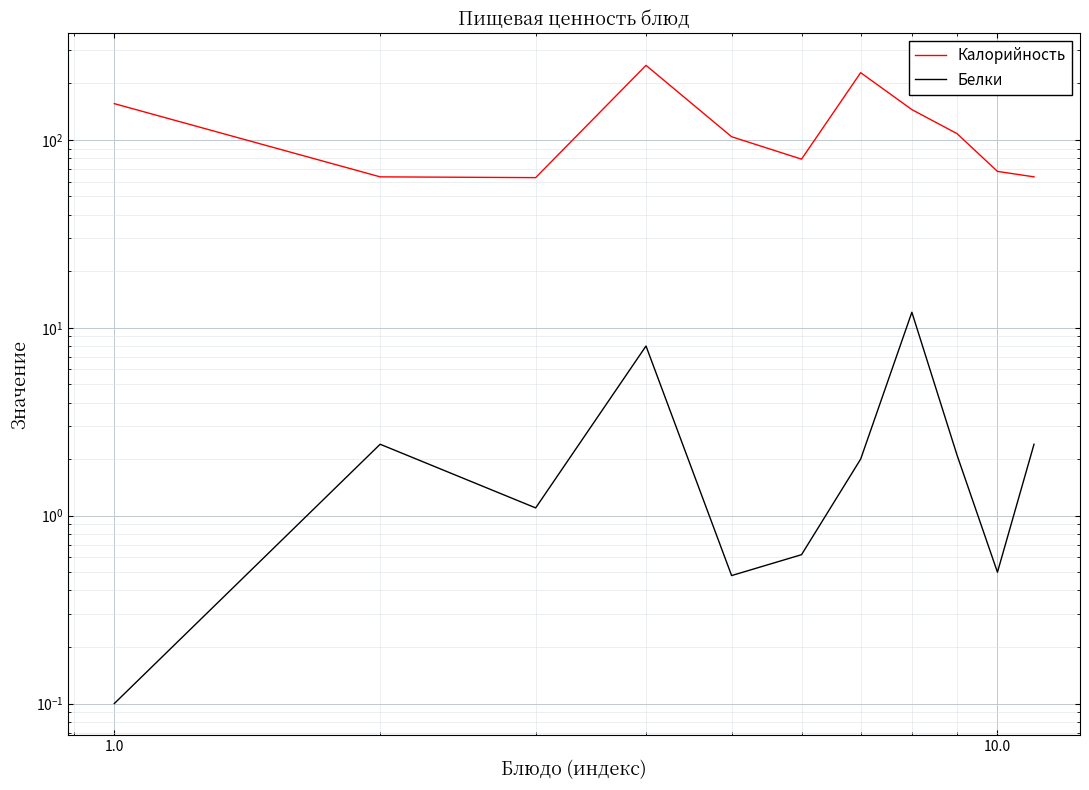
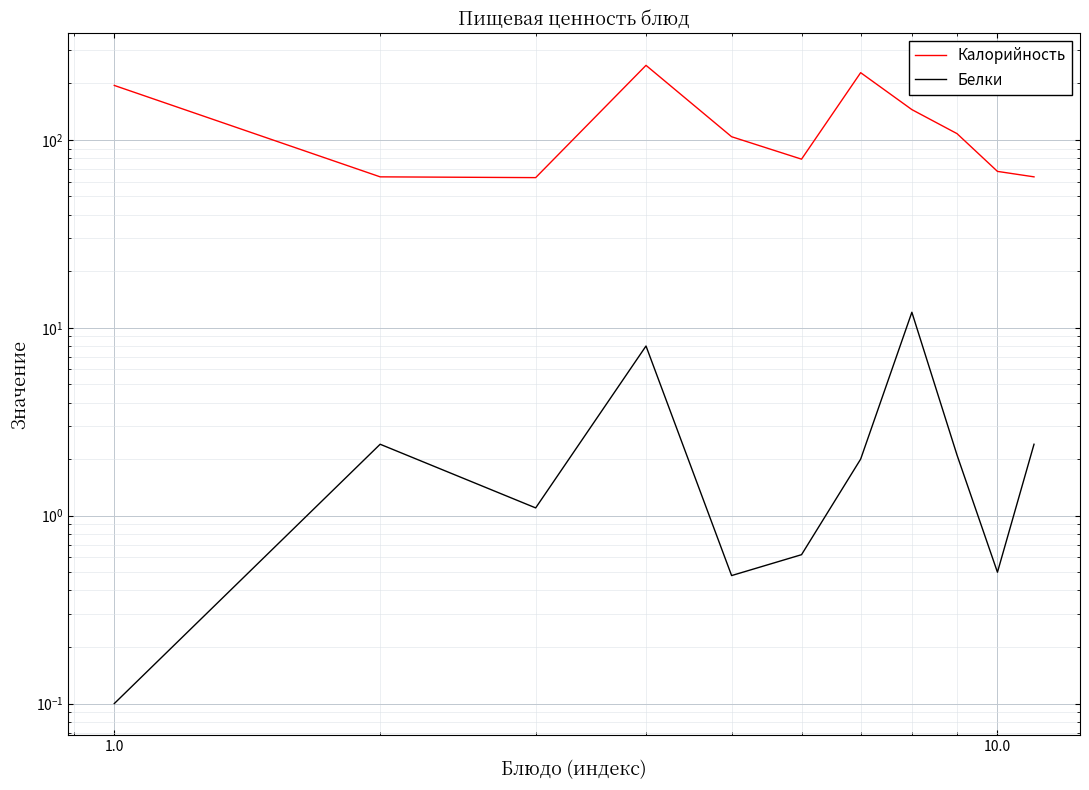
  {
    "Калорийность": {
-     "1.0": 160,
+     "1.0": 200,
      "10.0": 68
    },
    "Белки": {
      "1.0": 0.10,
      "10.0": 0.50
    }
  }
